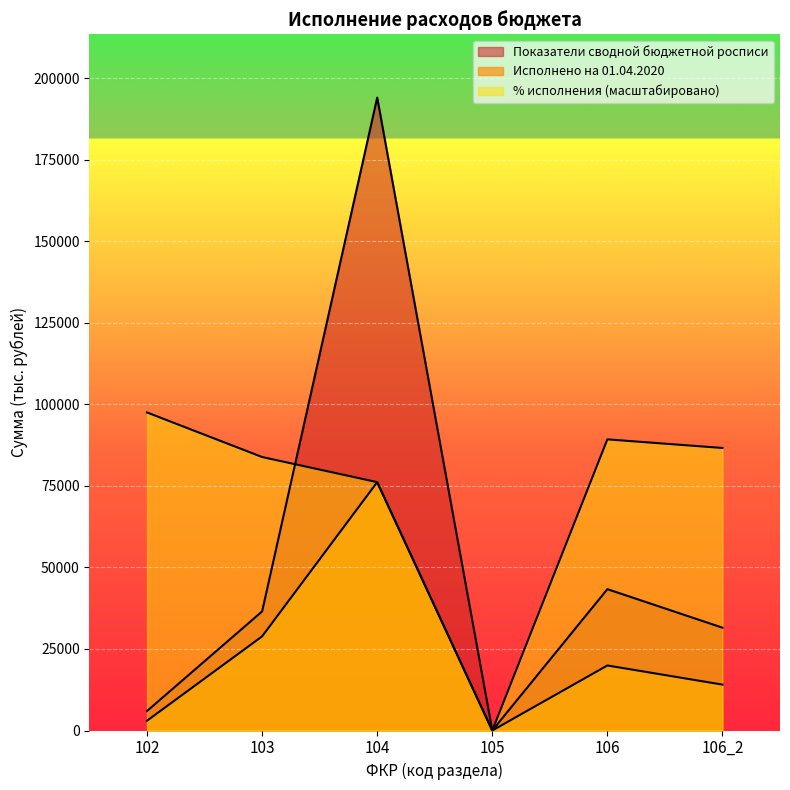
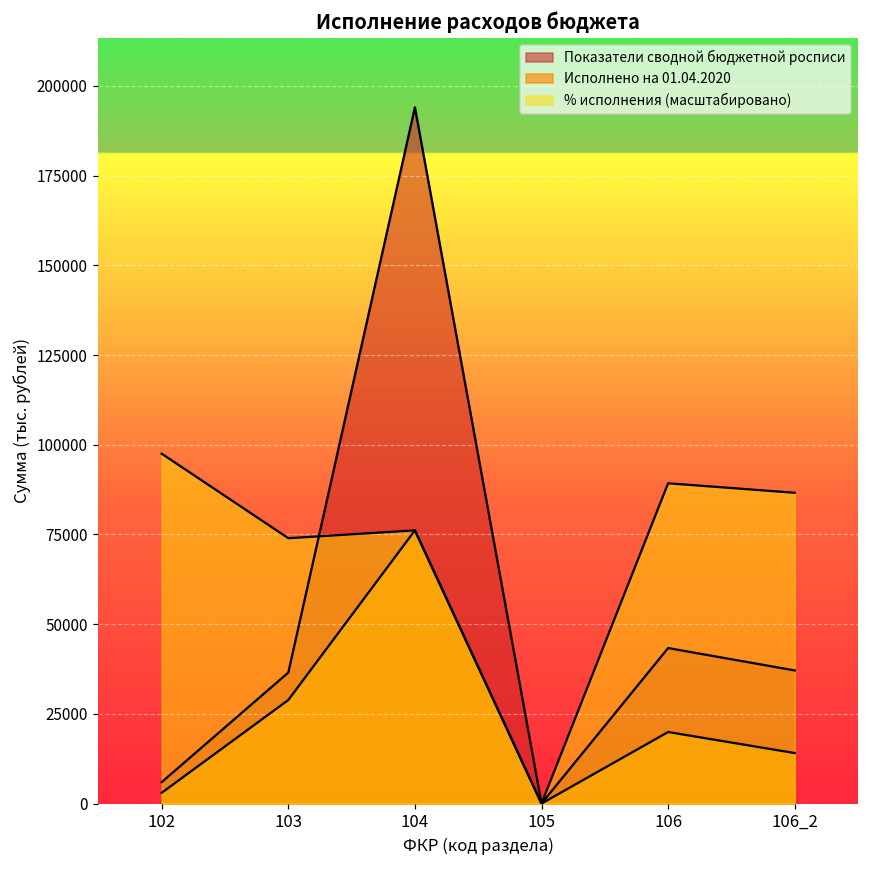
  {
    "Показатели сводной бюджетной росписи": {
      "102": 6000,
      "103": 37000,
      "104": 194000,
      "106": 43000,
-     "106_2": 32000
+     "106_2": 37000
    },
    "Исполнено на 01.04.2020": {
      "102": 3000,
      "103": 29000,
      "106": 20000,
      "106_2": 14000
    },
    "% исполнения (масштабировано)": {
      "102": 97000,
-     "103": 84000,
+     "103": 74000,
      "106": 89000,
      "106_2": 87000
    }
  }
